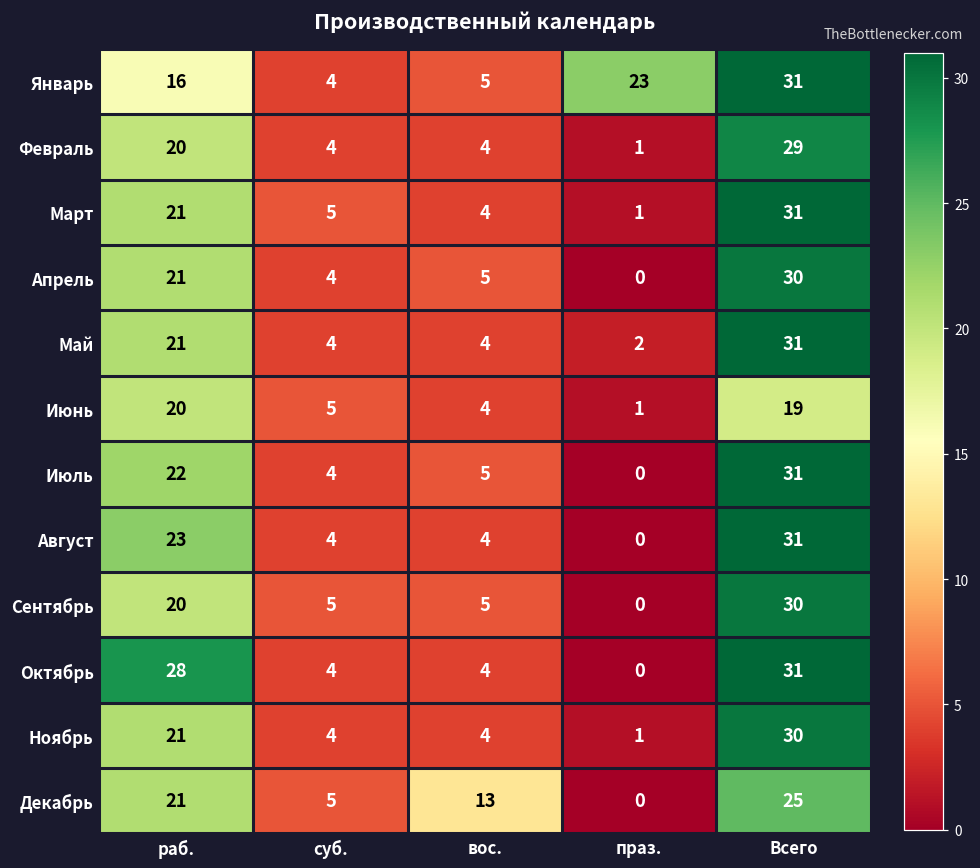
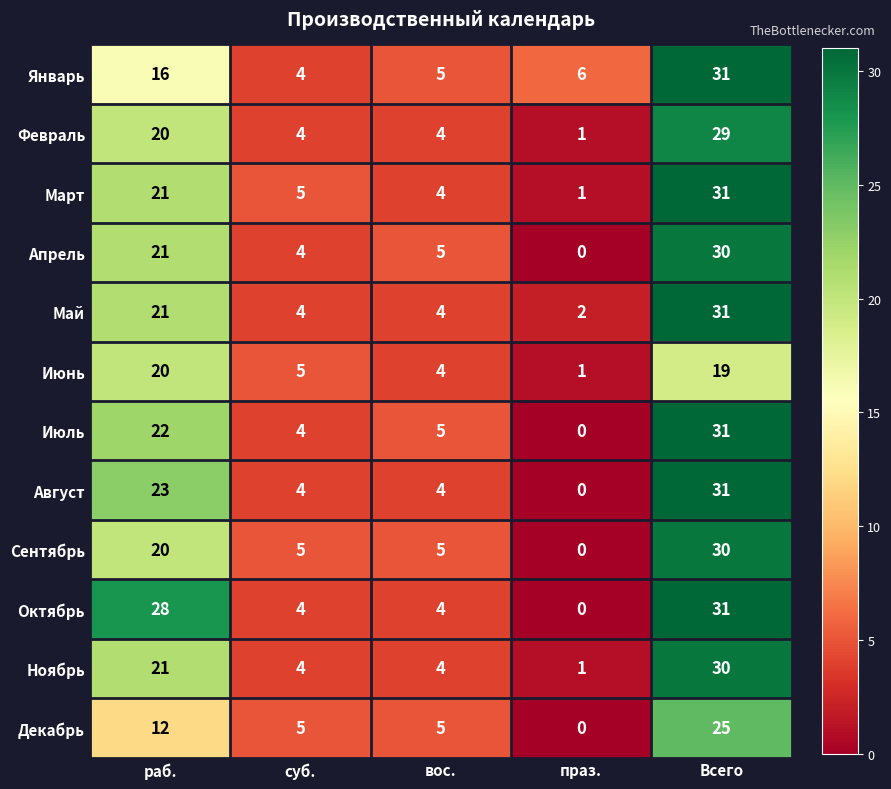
  {
    "Январь": {
      "раб.": 16,
      "суб.": 4,
      "вос.": 5,
-     "праз.": 23,
+     "праз.": 6,
      "Всего": 31
    },
    "Февраль": {
      "раб.": 20,
      "суб.": 4,
      "вос.": 4,
      "праз.": 1,
      "Всего": 29
    },
    "Март": {
      "раб.": 21,
      "суб.": 5,
      "вос.": 4,
      "праз.": 1,
      "Всего": 31
    },
    "Апрель": {
      "раб.": 21,
      "суб.": 4,
      "вос.": 5,
      "праз.": 0,
      "Всего": 30
    },
    "Май": {
      "раб.": 21,
      "суб.": 4,
      "вос.": 4,
      "праз.": 2,
      "Всего": 31
    },
    "Июнь": {
      "раб.": 20,
      "суб.": 5,
      "вос.": 4,
      "праз.": 1,
      "Всего": 19
    },
    "Июль": {
      "раб.": 22,
      "суб.": 4,
      "вос.": 5,
      "праз.": 0,
      "Всего": 31
    },
    "Август": {
      "раб.": 23,
      "суб.": 4,
      "вос.": 4,
      "праз.": 0,
      "Всего": 31
    },
    "Сентябрь": {
      "раб.": 20,
      "суб.": 5,
      "вос.": 5,
      "праз.": 0,
      "Всего": 30
    },
    "Октябрь": {
      "раб.": 28,
      "суб.": 4,
      "вос.": 4,
      "праз.": 0,
      "Всего": 31
    },
    "Ноябрь": {
      "раб.": 21,
      "суб.": 4,
      "вос.": 4,
      "праз.": 1,
      "Всего": 30
    },
    "Декабрь": {
-     "раб.": 21,
+     "раб.": 12,
      "суб.": 5,
-     "вос.": 13,
+     "вос.": 5,
      "праз.": 0,
      "Всего": 25
    }
  }
